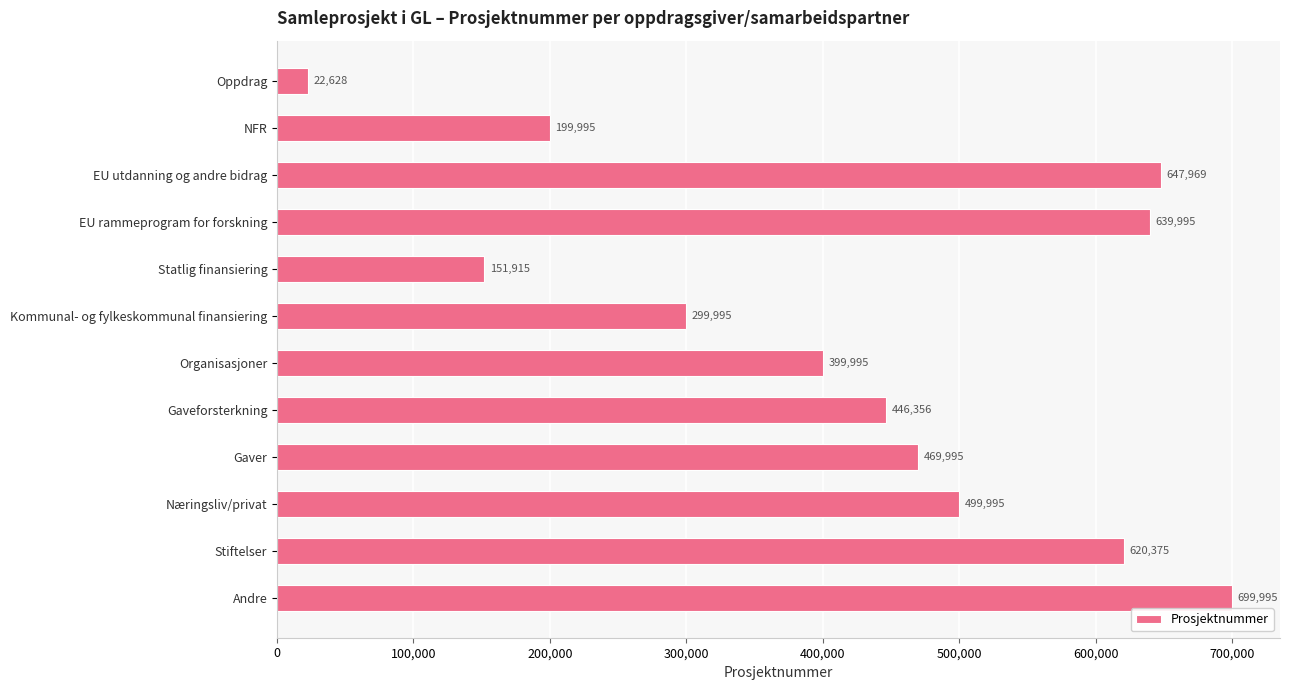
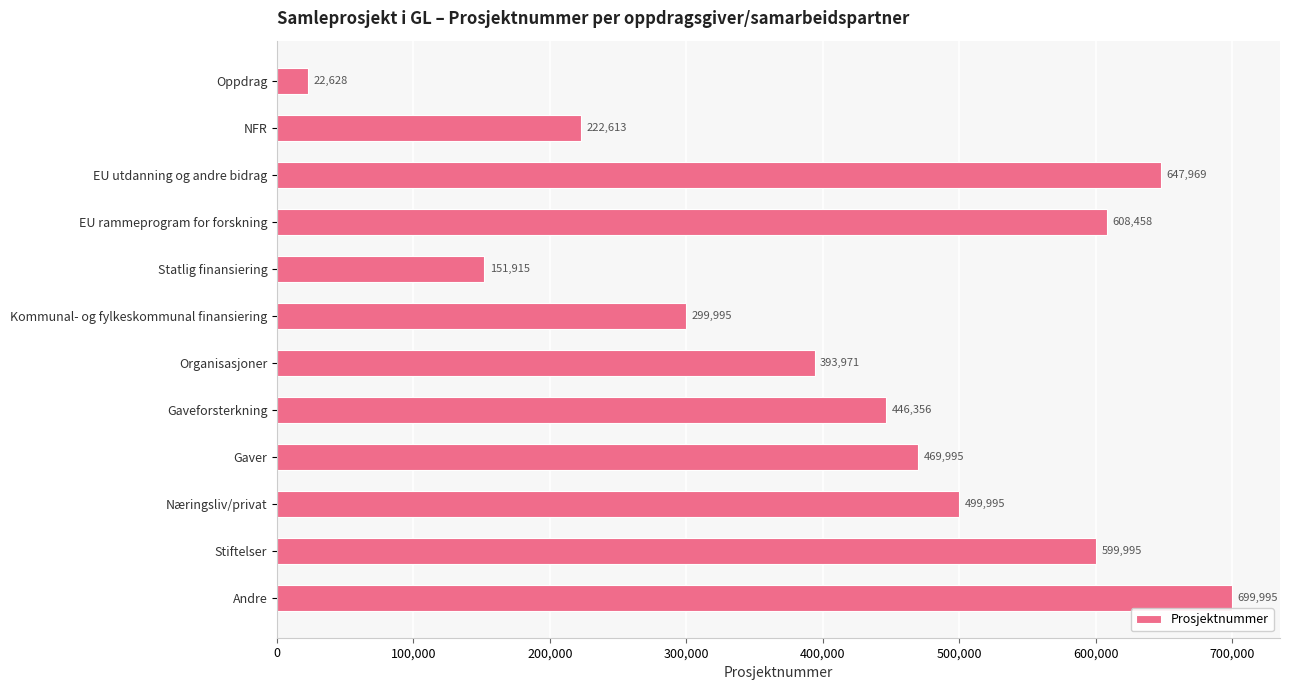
  {
    "Oppdrag": "22,628",
-   "NFR": "199,995",
+   "NFR": "222,613",
    "EU utdanning og andre bidrag": "647,969",
-   "EU rammeprogram for forskning": "639,995",
+   "EU rammeprogram for forskning": "608,458",
    "Statlig finansiering": "151,915",
    "Kommunal- og fylkeskommunal finansiering": "299,995",
-   "Organisasjoner": "399,995",
+   "Organisasjoner": "393,971",
    "Gaveforsterkning": "446,356",
    "Gaver": "469,995",
    "Næringsliv/privat": "499,995",
-   "Stiftelser": "620,375",
+   "Stiftelser": "599,995",
    "Andre": "699,995"
  }
